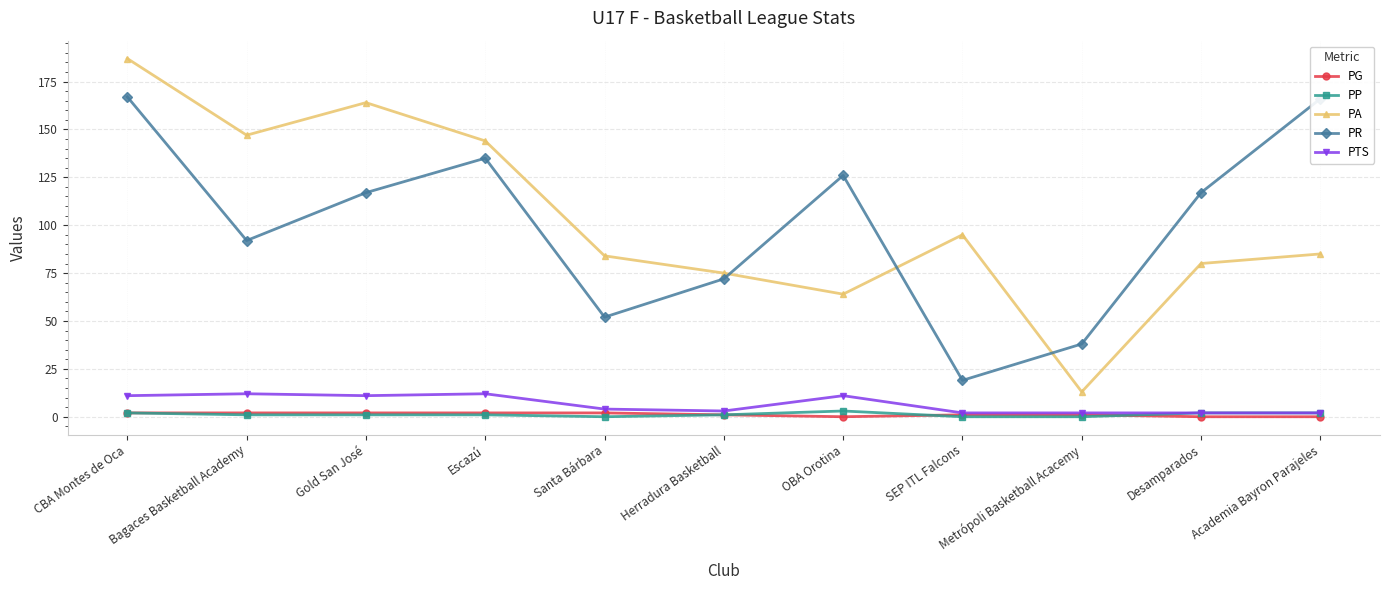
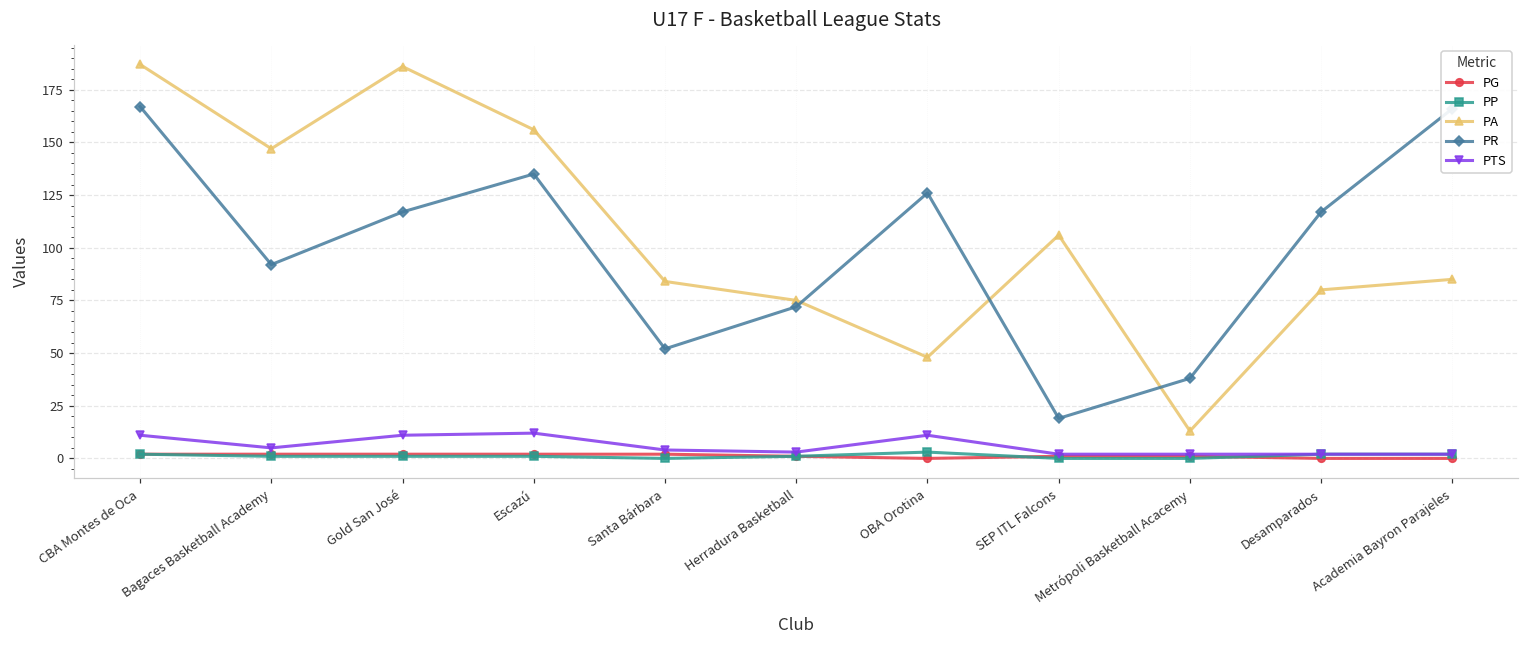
  {
    "PG": {
      "Santa Bárbara": 2,
      "OBA Orotina": 0,
      "Desamparados": 0,
      "Academia Bayron Parajeles": 0
    },
    "PA": {
      "CBA Montes de Oca": 187,
      "Bagaces Basketball Academy": 147,
-     "Gold San José": 164,
-     "Escazú": 144,
+     "Gold San José": 186,
+     "Escazú": 156,
      "Santa Bárbara": 84,
      "Herradura Basketball": 75,
-     "OBA Orotina": 64,
-     "SEP ITL Falcons": 95,
+     "OBA Orotina": 48,
+     "SEP ITL Falcons": 106,
      "Metrópoli Basketball Acacemy": 13,
      "Desamparados": 80,
      "Academia Bayron Parajeles": 85
    },
    "PTS": {
      "CBA Montes de Oca": 11,
-     "Bagaces Basketball Academy": 12,
+     "Bagaces Basketball Academy": 5,
      "Gold San José": 11,
      "Escazú": 12,
      "Santa Bárbara": 4,
      "Herradura Basketball": 3,
      "OBA Orotina": 11
    }
  }
